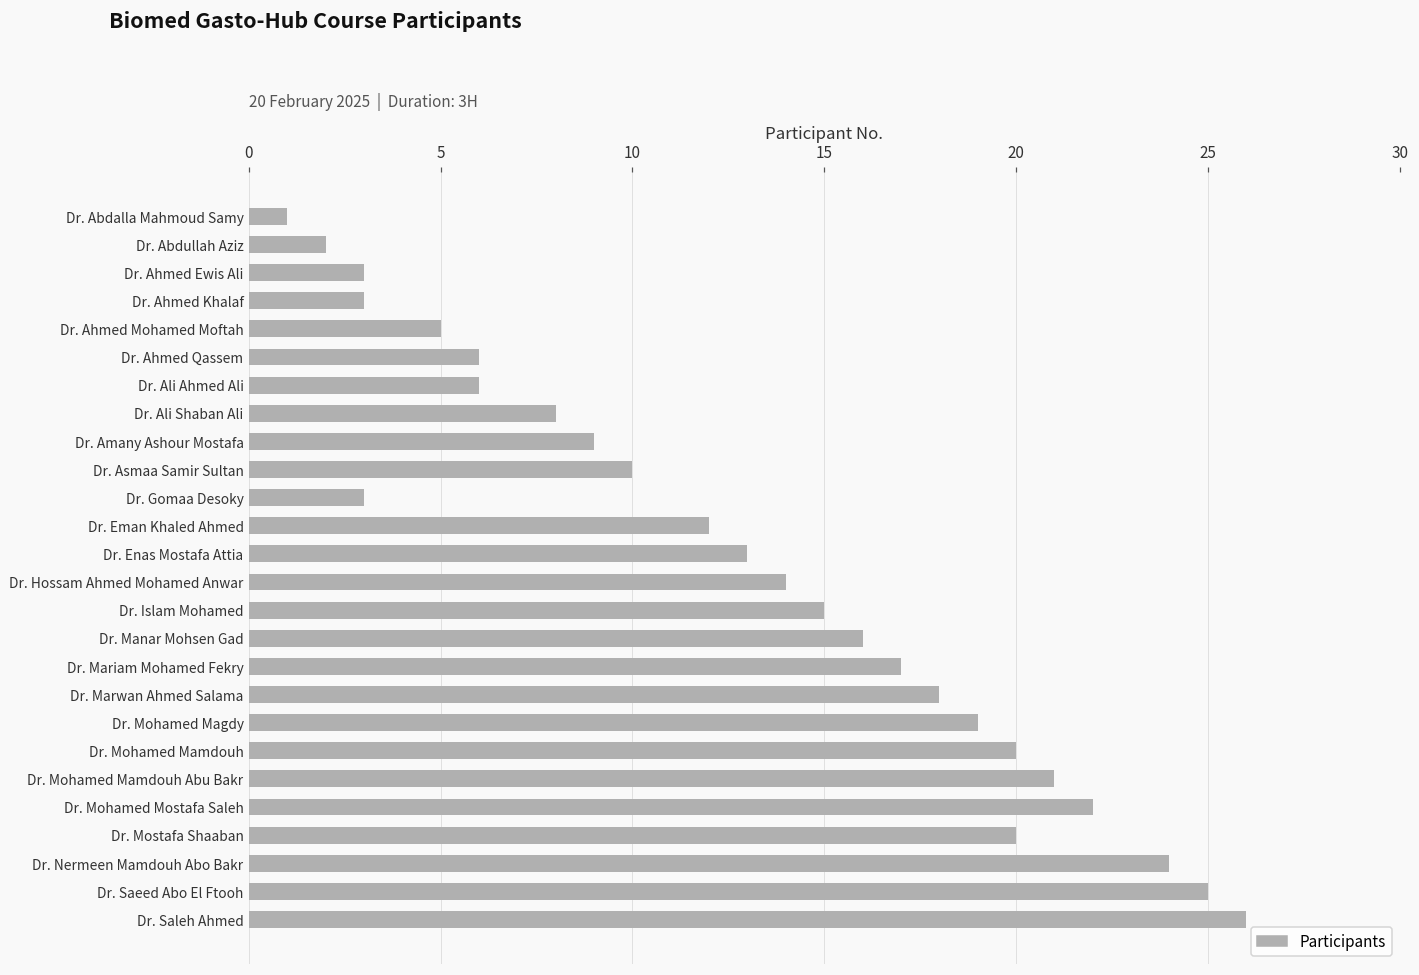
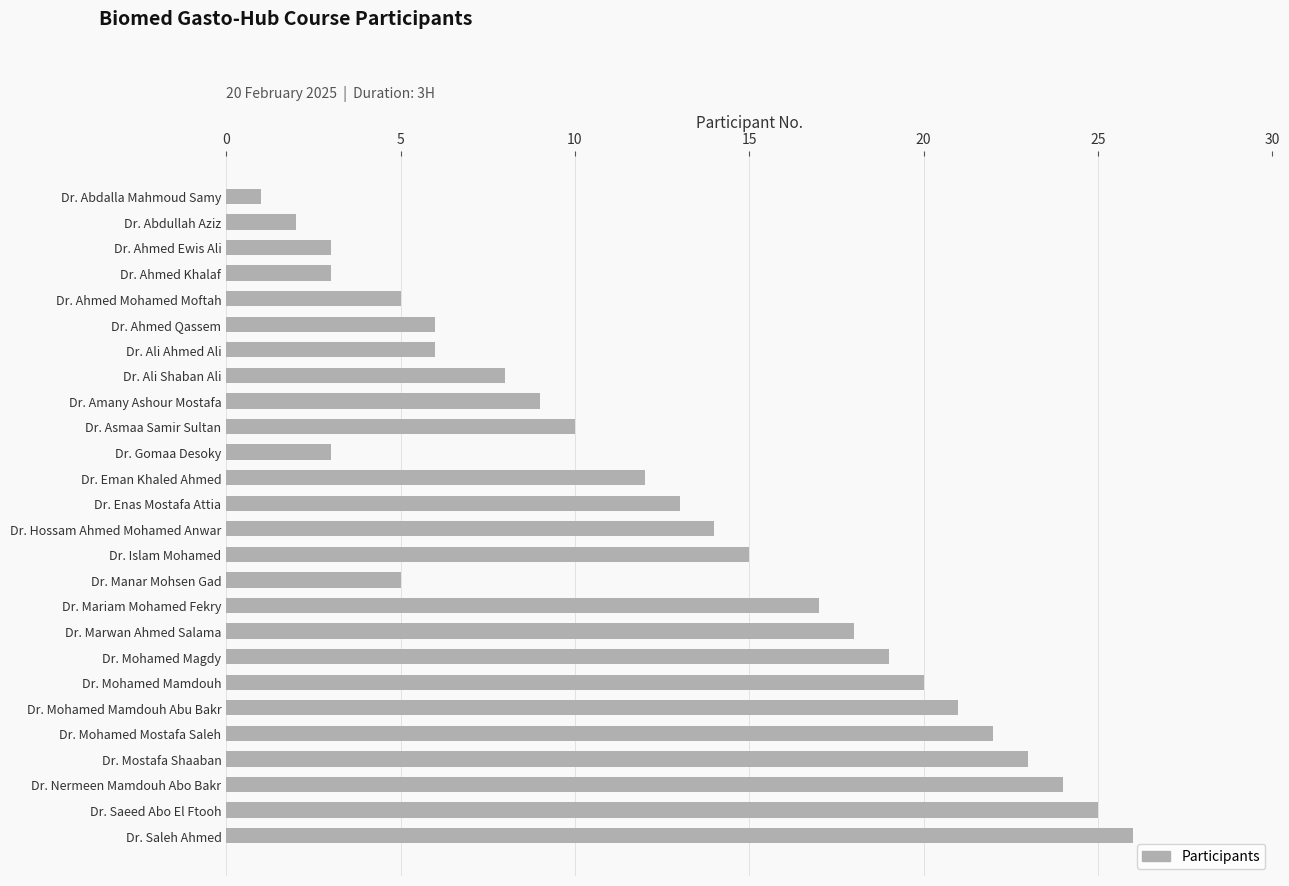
  {
    "Dr. Abdalla Mahmoud Samy": 1,
    "Dr. Abdullah Aziz": 2,
    "Dr. Ahmed Ewis Ali": 3,
    "Dr. Ahmed Khalaf": 3,
    "Dr. Ahmed Mohamed Moftah": 5,
    "Dr. Ahmed Qassem": 6,
    "Dr. Ali Ahmed Ali": 6,
    "Dr. Ali Shaban Ali": 8,
    "Dr. Amany Ashour Mostafa": 9,
    "Dr. Asmaa Samir Sultan": 10,
    "Dr. Gomaa Desoky": 3,
    "Dr. Eman Khaled Ahmed": 12,
    "Dr. Enas Mostafa Attia": 13,
    "Dr. Hossam Ahmed Mohamed Anwar": 14,
    "Dr. Islam Mohamed": 15,
-   "Dr. Manar Mohsen Gad": 16,
+   "Dr. Manar Mohsen Gad": 5,
    "Dr. Mariam Mohamed Fekry": 17,
    "Dr. Marwan Ahmed Salama": 18,
    "Dr. Mohamed Magdy": 19,
    "Dr. Mohamed Mamdouh": 20,
    "Dr. Mohamed Mamdouh Abu Bakr": 21,
    "Dr. Mohamed Mostafa Saleh": 22,
-   "Dr. Mostafa Shaaban": 20,
+   "Dr. Mostafa Shaaban": 23,
    "Dr. Nermeen Mamdouh Abo Bakr": 24,
    "Dr. Saeed Abo El Ftooh": 25,
    "Dr. Saleh Ahmed": 26
  }
